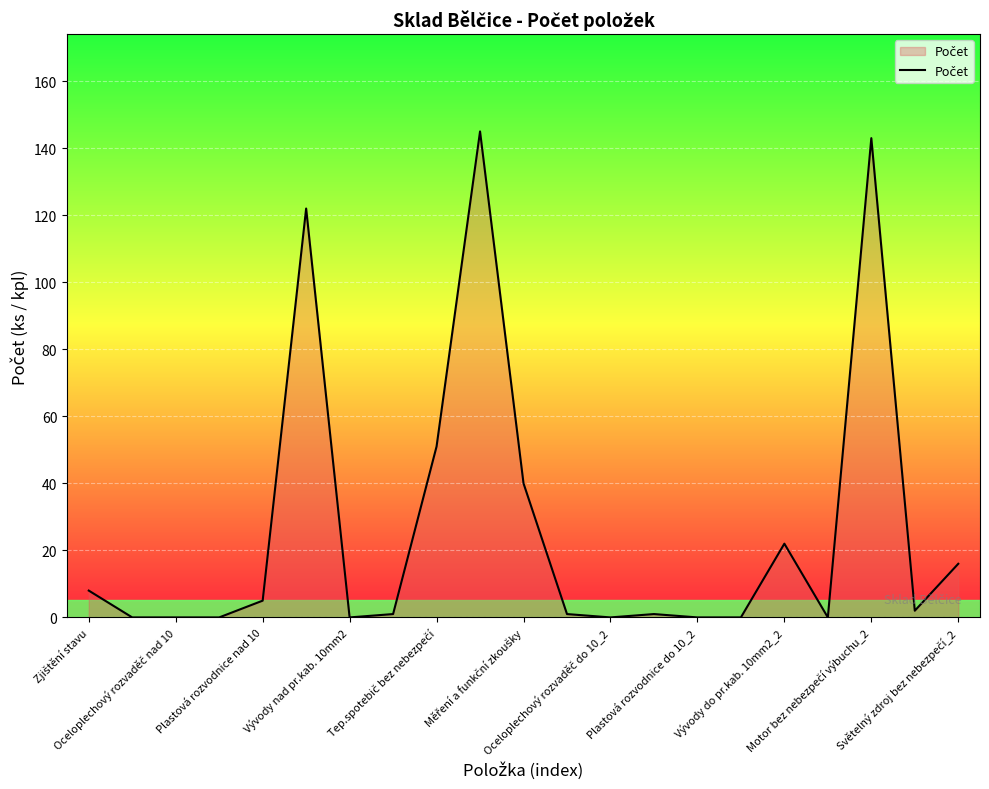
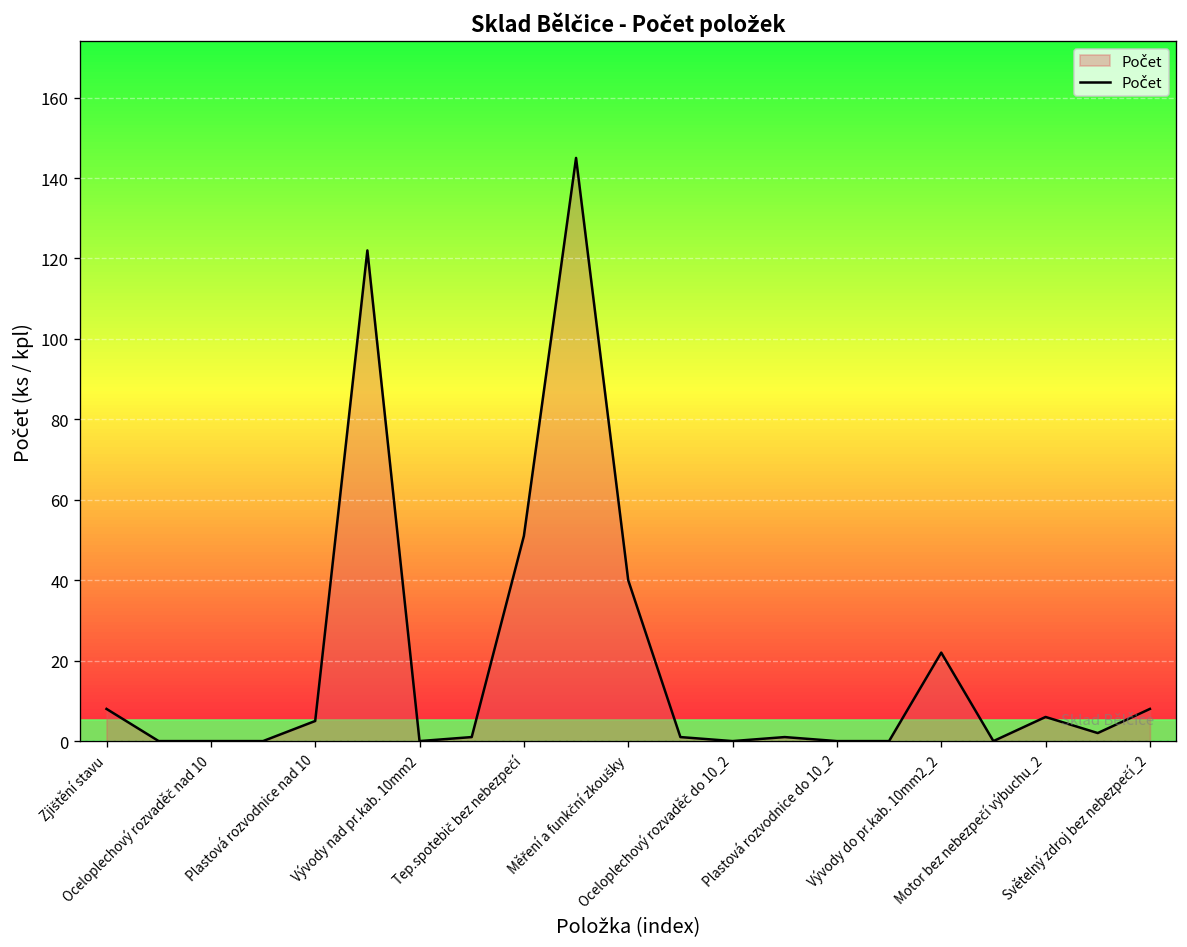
  {
    "Zjištění stavu": 8,
    "Tep.spotebič bez nebezpečí": 51,
    "Měření a funkční zkoušky": 40,
    "Vývody do pr.kab. 10mm2_2": 22,
-   "Motor bez nebezpečí výbuchu_2": 143,
-   "Světelný zdroj bez nebezpečí_2": 16
+   "Motor bez nebezpečí výbuchu_2": 6,
+   "Světelný zdroj bez nebezpečí_2": 8
  }
